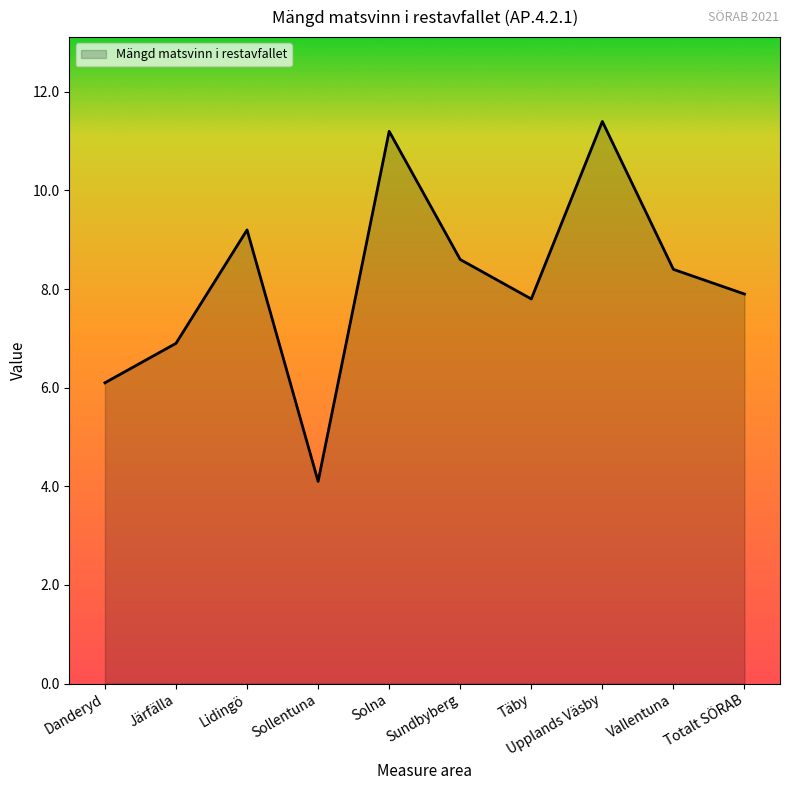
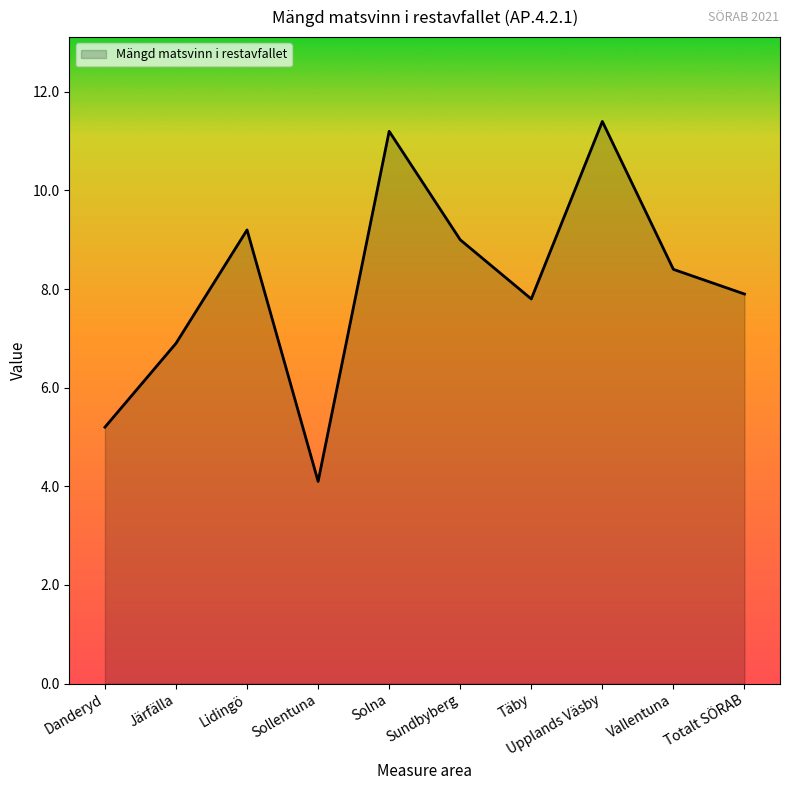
  {
-   "Danderyd": 6.1,
+   "Danderyd": 5.2,
    "Järfälla": 6.9,
    "Lidingö": 9.2,
    "Sollentuna": 4.1,
    "Solna": 11.2,
-   "Sundbyberg": 8.6,
+   "Sundbyberg": 9.0,
    "Täby": 7.8,
    "Upplands Väsby": 11.4,
    "Vallentuna": 8.4,
    "Totalt SÖRAB": 7.9
  }
